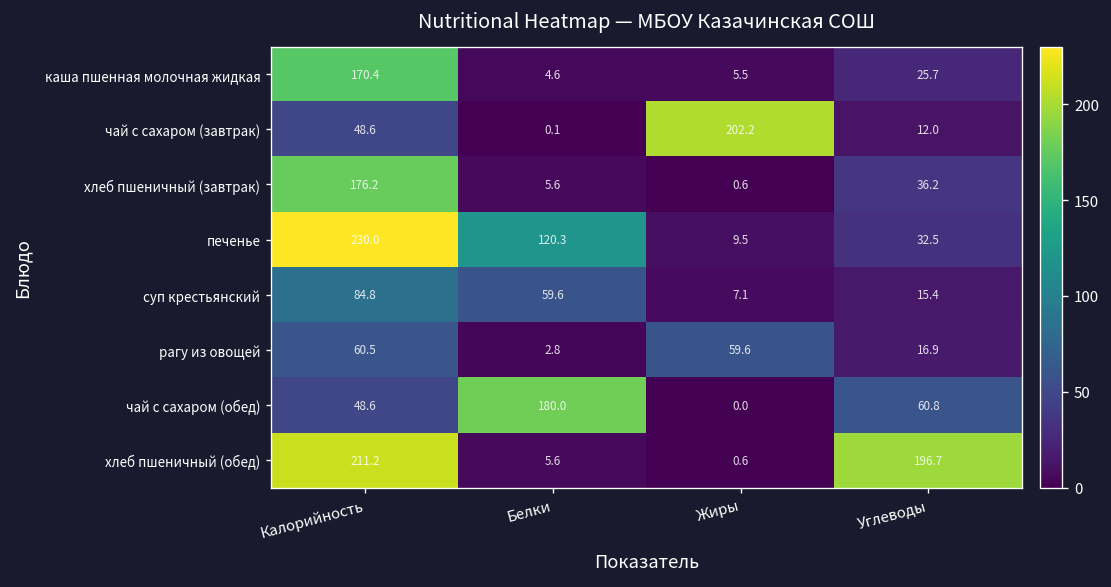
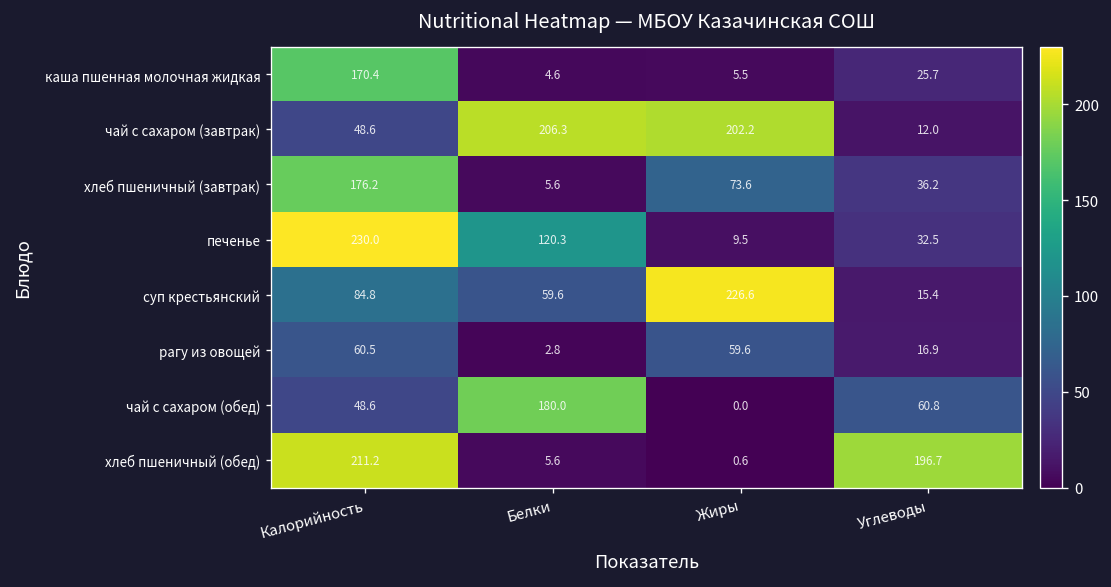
  {
    "каша пшенная молочная жидкая": {
      "Калорийность": 170.4,
      "Белки": 4.6,
      "Жиры": 5.5,
      "Углеводы": 25.7
    },
    "чай с сахаром (завтрак)": {
      "Калорийность": 48.6,
-     "Белки": 0.1,
+     "Белки": 206.3,
      "Жиры": 202.2,
      "Углеводы": 12.0
    },
    "хлеб пшеничный (завтрак)": {
      "Калорийность": 176.2,
      "Белки": 5.6,
-     "Жиры": 0.6,
+     "Жиры": 73.6,
      "Углеводы": 36.2
    },
    "печенье": {
      "Калорийность": 230.0,
      "Белки": 120.3,
      "Жиры": 9.5,
      "Углеводы": 32.5
    },
    "суп крестьянский": {
      "Калорийность": 84.8,
      "Белки": 59.6,
-     "Жиры": 7.1,
+     "Жиры": 226.6,
      "Углеводы": 15.4
    },
    "рагу из овощей": {
      "Калорийность": 60.5,
      "Белки": 2.8,
      "Жиры": 59.6,
      "Углеводы": 16.9
    },
    "чай с сахаром (обед)": {
      "Калорийность": 48.6,
      "Белки": 180.0,
      "Жиры": 0.0,
      "Углеводы": 60.8
    },
    "хлеб пшеничный (обед)": {
      "Калорийность": 211.2,
      "Белки": 5.6,
      "Жиры": 0.6,
      "Углеводы": 196.7
    }
  }
